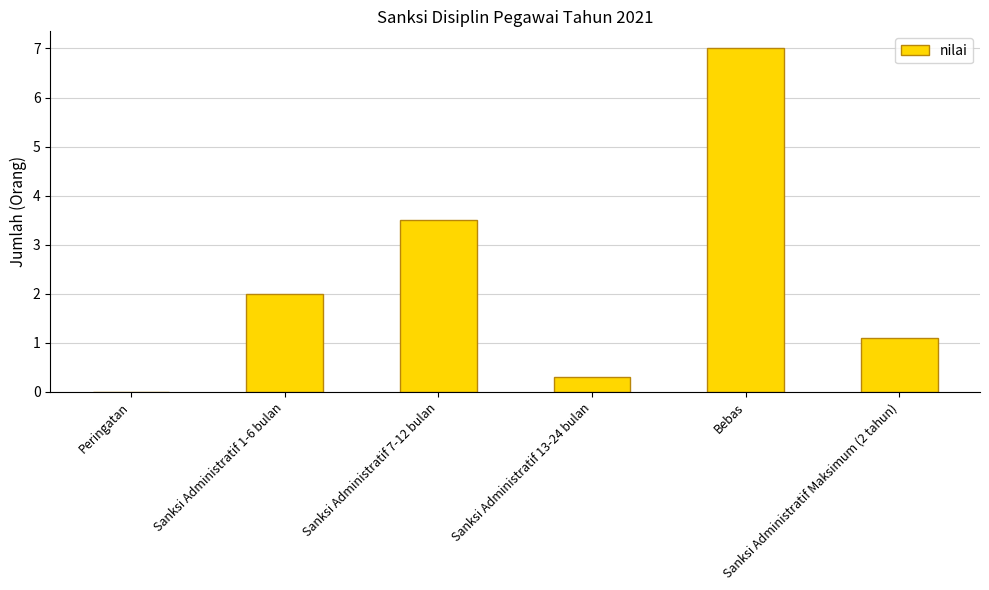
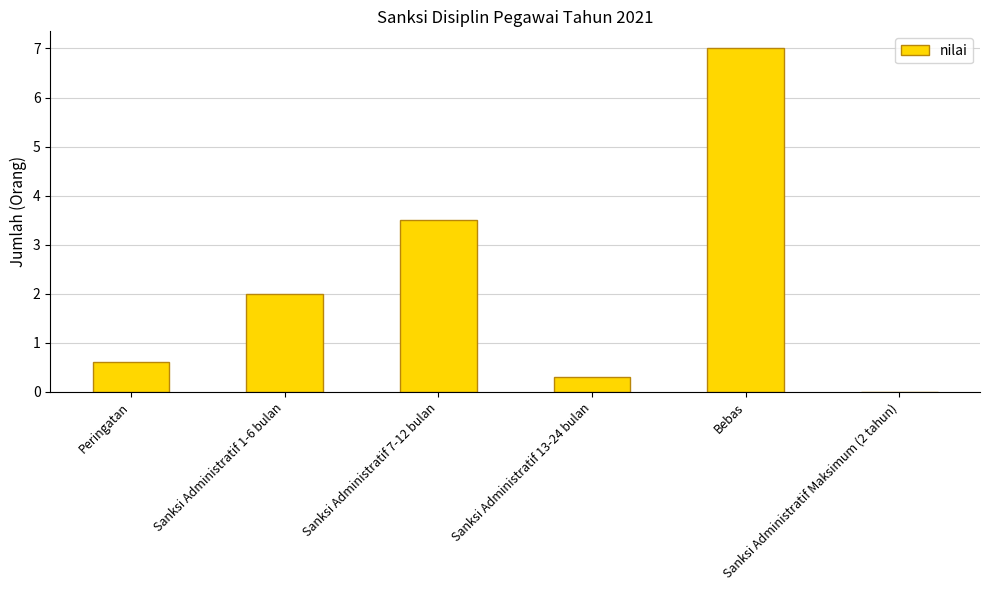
  {
-   "Peringatan": 0.0,
+   "Peringatan": 0.6,
    "Sanksi Administratif 1-6 bulan": 2.0,
    "Sanksi Administratif 7-12 bulan": 3.5,
    "Sanksi Administratif 13-24 bulan": 0.3,
    "Bebas": 7.0,
-   "Sanksi Administratif Maksimum (2 tahun)": 1.1
+   "Sanksi Administratif Maksimum (2 tahun)": 0.0
  }
